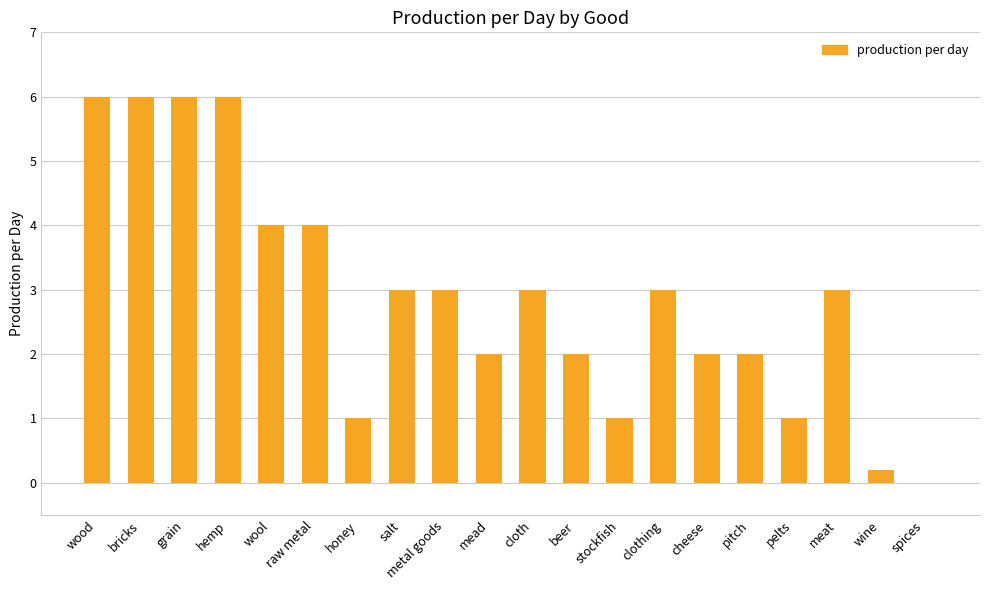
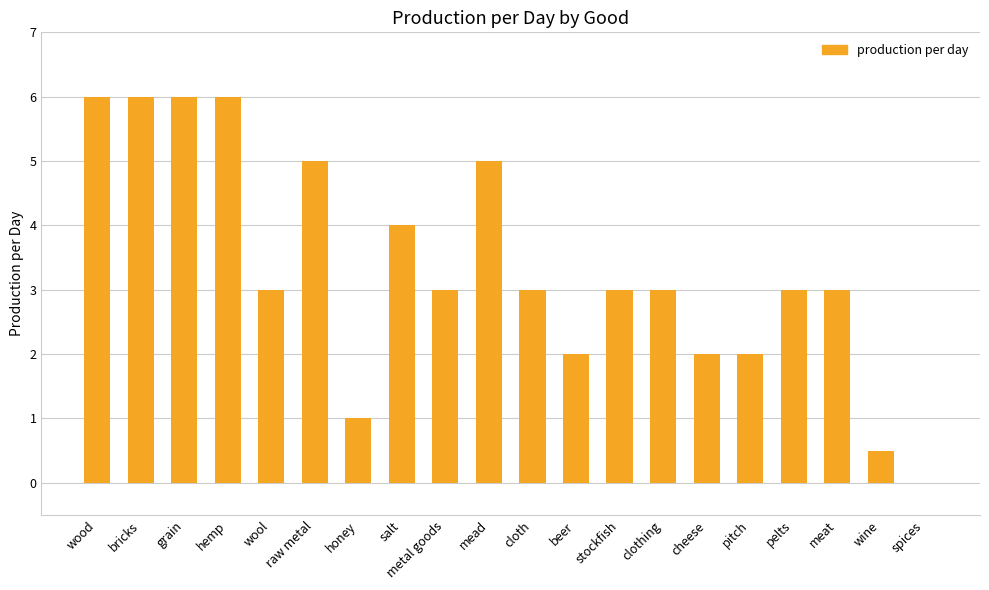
  {
    "wood": 6.0,
    "bricks": 6.0,
    "grain": 6.0,
    "hemp": 6.0,
-   "wool": 4,
-   "raw metal": 4,
+   "wool": 3,
+   "raw metal": 5,
    "honey": 1.0,
-   "salt": 3,
+   "salt": 4,
    "metal goods": 3.0,
-   "mead": 2,
+   "mead": 5,
    "cloth": 3.0,
    "beer": 2.0,
-   "stockfish": 1,
+   "stockfish": 3,
    "clothing": 3.0,
    "cheese": 2.0,
    "pitch": 2.0,
-   "pelts": 1,
+   "pelts": 3,
    "meat": 3.0,
-   "wine": 0.2,
+   "wine": 0.5,
    "spices": 0.0
  }
